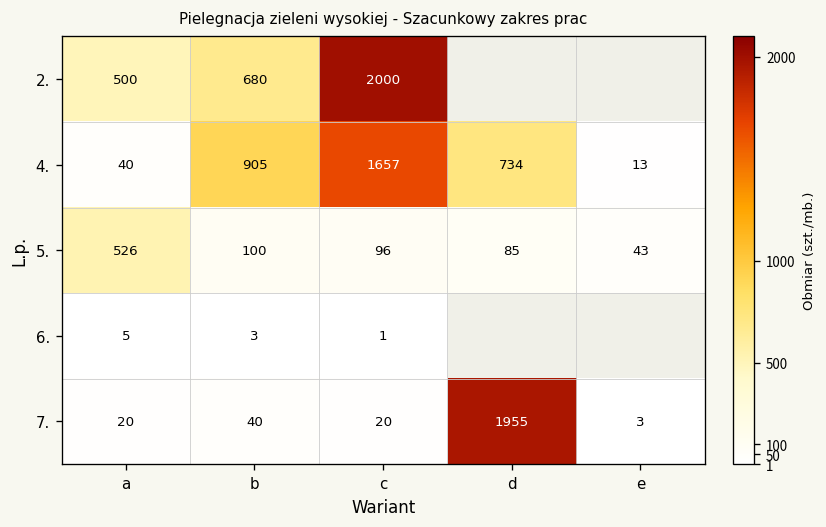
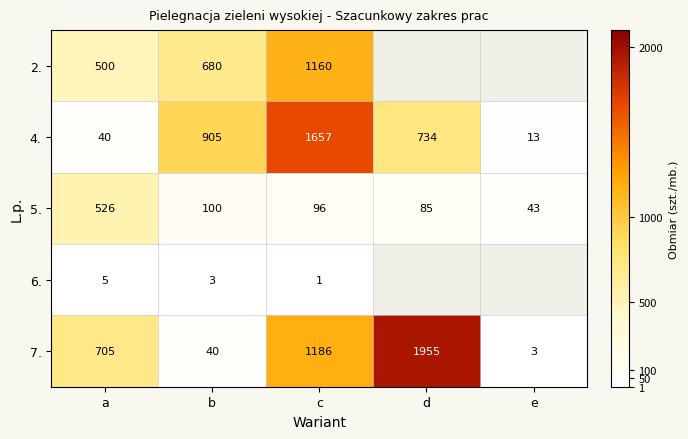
  {
    "2.": {
      "a": 500,
      "b": 680,
-     "c": 2000
+     "c": 1160
    },
    "4.": {
      "a": 40,
      "b": 905,
      "c": 1657,
      "d": 734,
      "e": 13
    },
    "5.": {
      "a": 526,
      "b": 100,
      "c": 96,
      "d": 85,
      "e": 43
    },
    "6.": {
      "a": 5,
      "b": 3,
      "c": 1
    },
    "7.": {
-     "a": 20,
+     "a": 705,
      "b": 40,
-     "c": 20,
+     "c": 1186,
      "d": 1955,
      "e": 3
    }
  }
